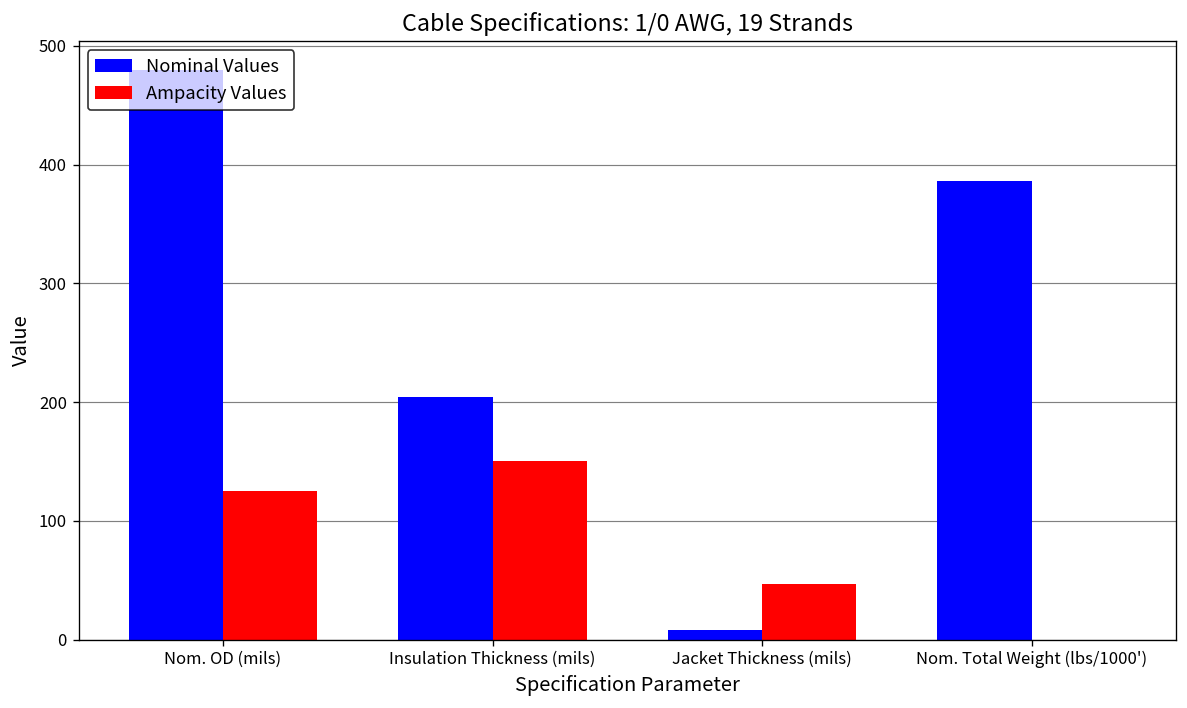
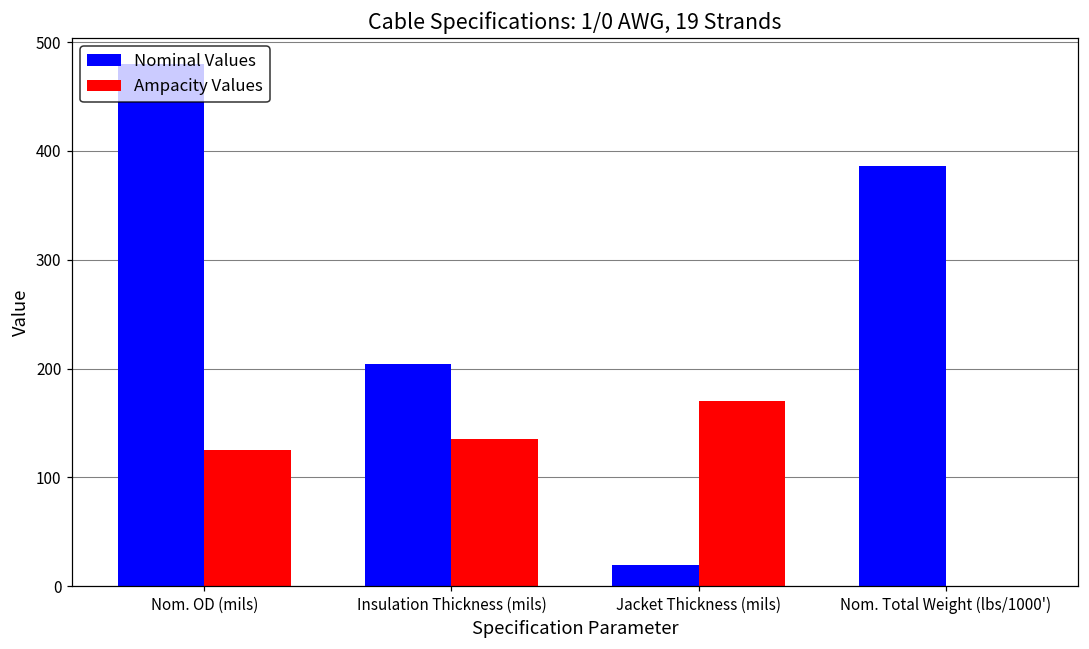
  {
    "Nominal Values": {
      "Insulation Thickness (mils)": 200,
-     "Jacket Thickness (mils)": 10,
+     "Jacket Thickness (mils)": 20,
      "Nom. Total Weight (lbs/1000')": 390
    },
    "Ampacity Values": {
      "Nom. OD (mils)": 130,
-     "Insulation Thickness (mils)": 150,
-     "Jacket Thickness (mils)": 50,
+     "Insulation Thickness (mils)": 140,
+     "Jacket Thickness (mils)": 170,
      "Nom. Total Weight (lbs/1000')": 0
    }
  }
